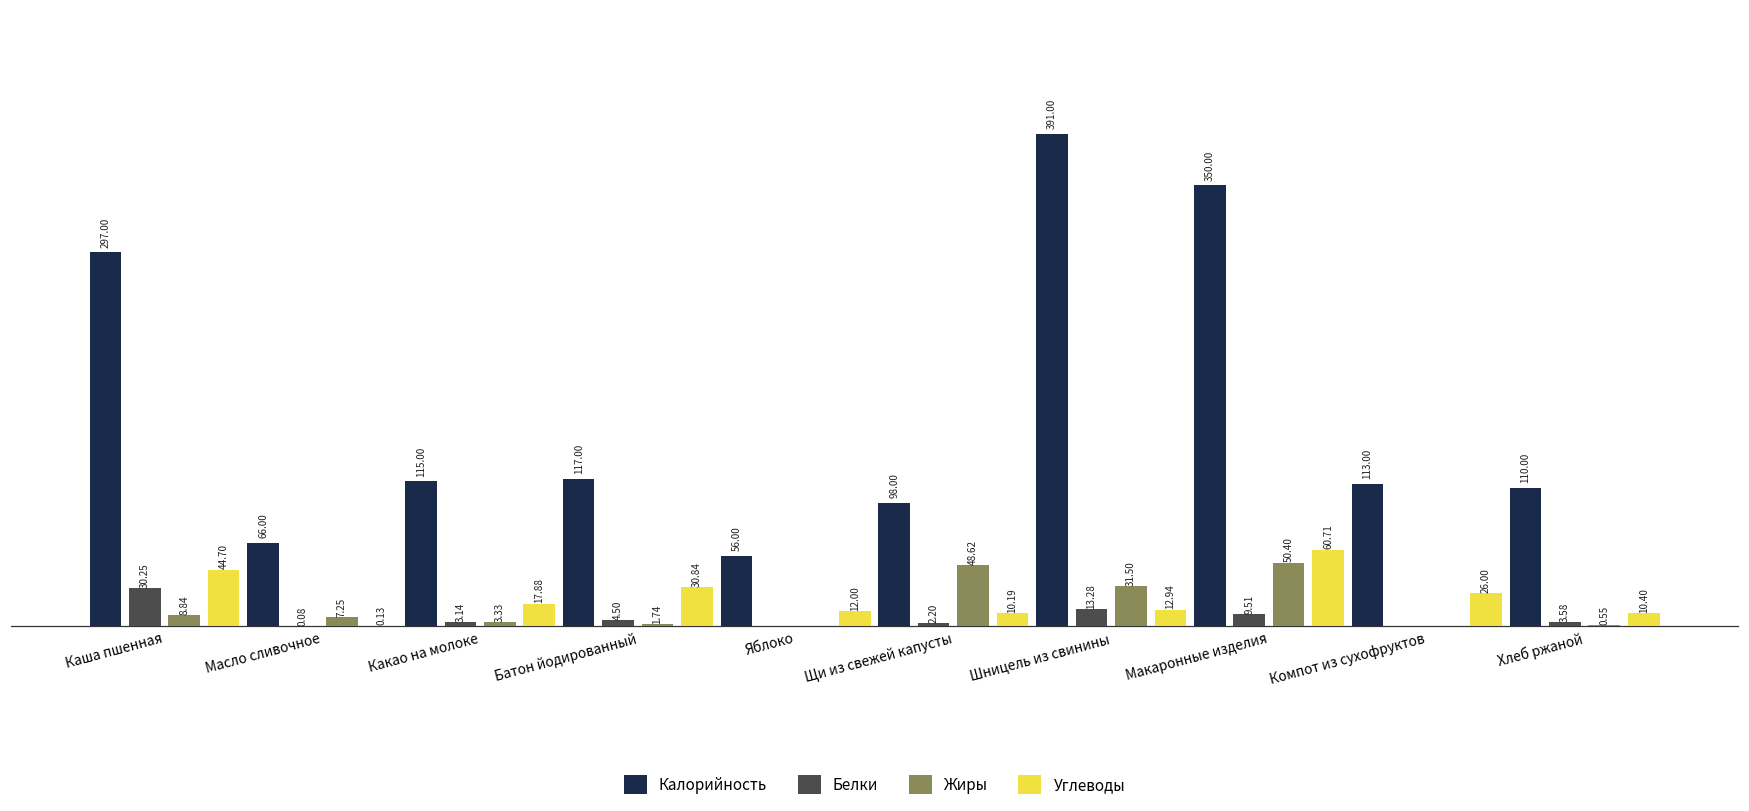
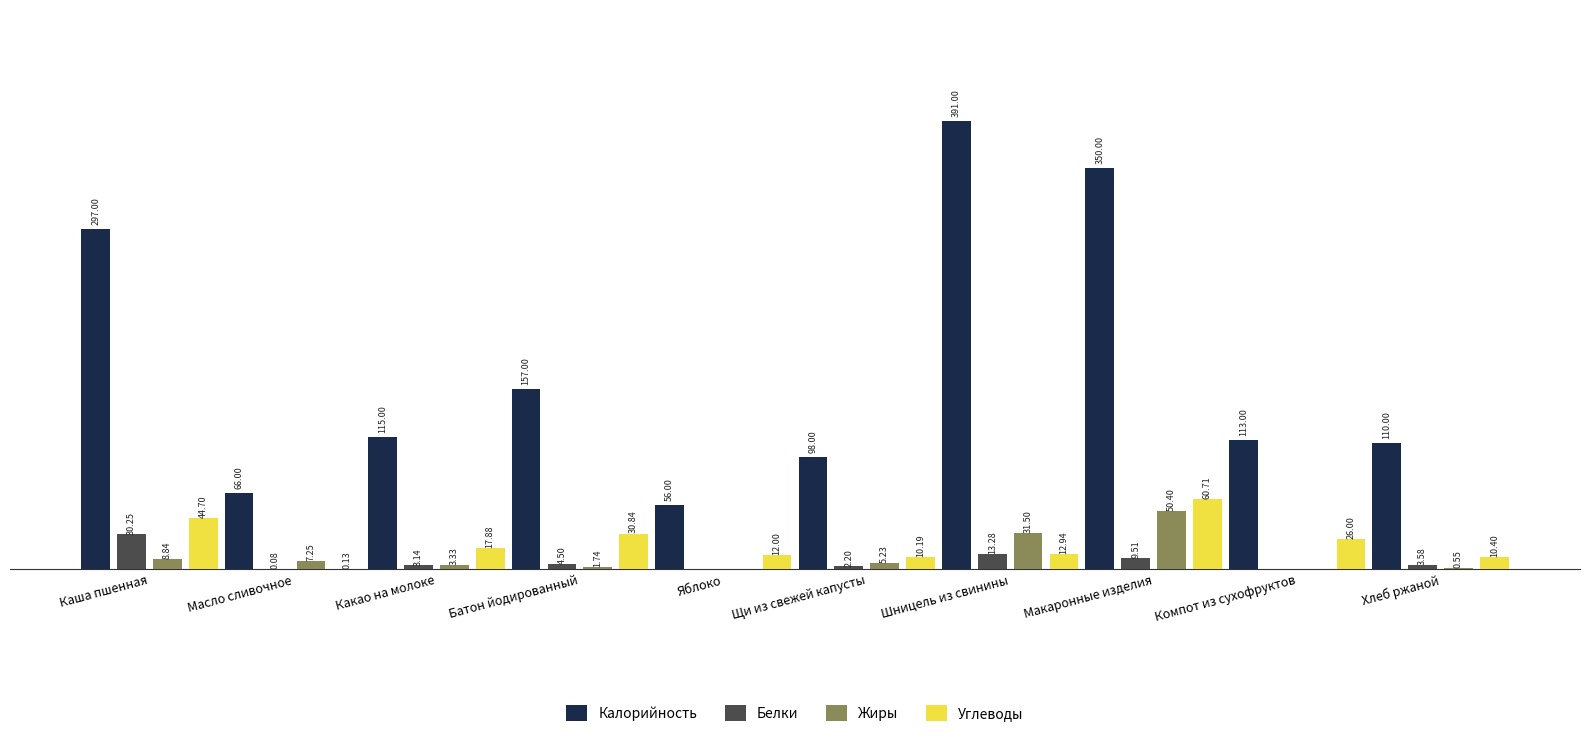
  {
    "Калорийность": {
      "Каша пшенная": 297.00,
      "Масло сливочное": 66.00,
      "Какао на молоке": 115.00,
-     "Батон йодированный": 117.00,
+     "Батон йодированный": 157.00,
      "Яблоко": 56.00,
      "Щи из свежей капусты": 98.00,
      "Шницель из свинины": 391.00,
      "Макаронные изделия": 350.00,
      "Компот из сухофруктов": 113.00,
      "Хлеб ржаной": 110.00
    },
    "Белки": {
      "Каша пшенная": 30.25,
      "Масло сливочное": 0.08,
      "Какао на молоке": 3.14,
      "Батон йодированный": 4.50,
      "Щи из свежей капусты": 2.20,
      "Шницель из свинины": 13.28,
      "Макаронные изделия": 9.51,
      "Хлеб ржаной": 3.58
    },
    "Жиры": {
      "Каша пшенная": 8.84,
      "Масло сливочное": 7.25,
      "Какао на молоке": 3.33,
      "Батон йодированный": 1.74,
-     "Щи из свежей капусты": 48.62,
+     "Щи из свежей капусты": 5.23,
      "Шницель из свинины": 31.50,
      "Макаронные изделия": 50.40,
      "Хлеб ржаной": 0.55
    },
    "Углеводы": {
      "Каша пшенная": 44.70,
      "Масло сливочное": 0.13,
      "Какао на молоке": 17.88,
      "Батон йодированный": 30.84,
      "Яблоко": 12.00,
      "Щи из свежей капусты": 10.19,
      "Шницель из свинины": 12.94,
      "Макаронные изделия": 60.71,
      "Компот из сухофруктов": 26.00,
      "Хлеб ржаной": 10.40
    }
  }
